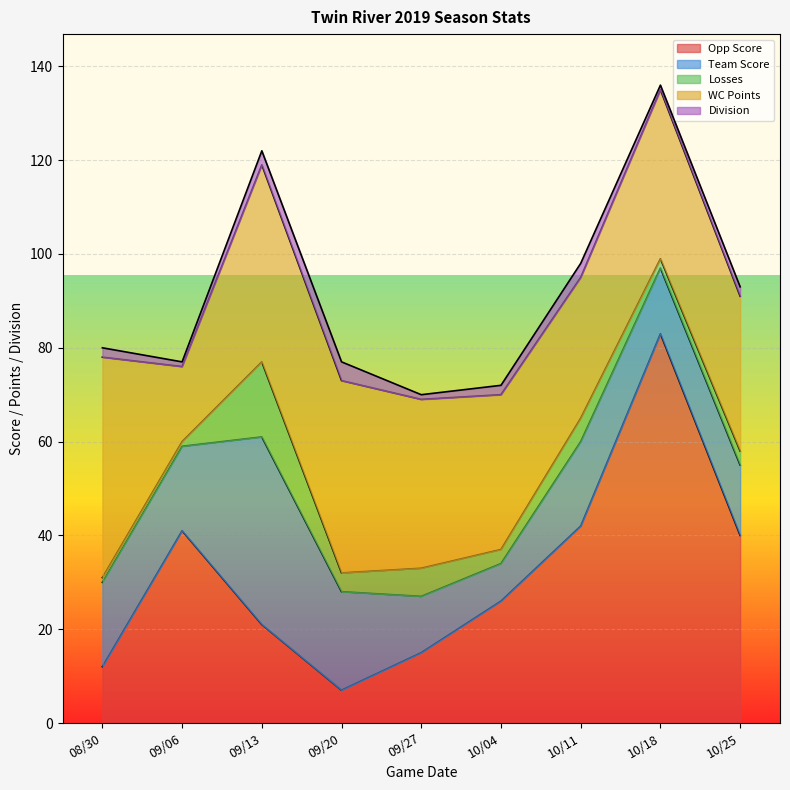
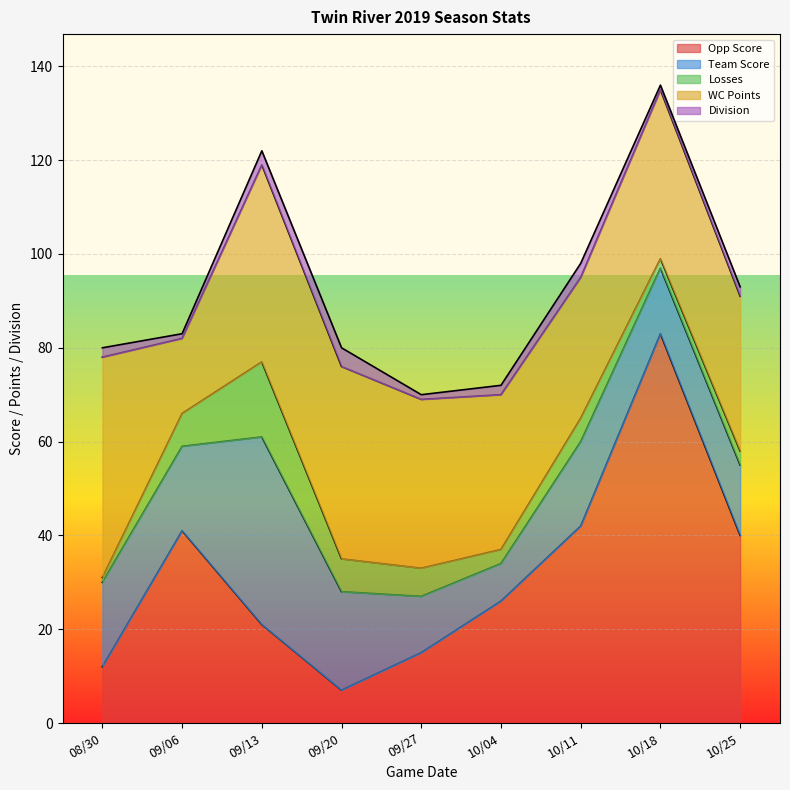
  {
    "Opp Score": {
      "08/30": 12,
      "09/06": 41,
      "09/13": 21,
      "09/20": 7,
      "09/27": 15,
      "10/04": 26,
      "10/11": 42,
      "10/18": 83,
      "10/25": 40
    },
    "Team Score": {
      "08/30": 18,
      "09/06": 18,
      "09/13": 40,
      "09/20": 21,
      "09/27": 12,
      "10/04": 8,
      "10/11": 18,
      "10/18": 14,
      "10/25": 15
    },
    "Losses": {
      "08/30": 1,
-     "09/06": 1,
+     "09/06": 7,
      "09/13": 16,
-     "09/20": 4,
+     "09/20": 7,
      "09/27": 6,
      "10/04": 3,
      "10/11": 5,
      "10/18": 2,
      "10/25": 3
    },
    "WC Points": {
      "08/30": 47,
      "09/06": 16,
      "09/13": 42,
      "09/20": 41,
      "09/27": 36,
      "10/04": 33,
      "10/11": 30,
      "10/18": 36,
      "10/25": 33
    },
    "Division": {
      "08/30": 2,
      "09/06": 1,
      "09/13": 3,
      "09/20": 4,
      "09/27": 1,
      "10/04": 2,
      "10/11": 3,
      "10/18": 1,
      "10/25": 2
    }
  }
